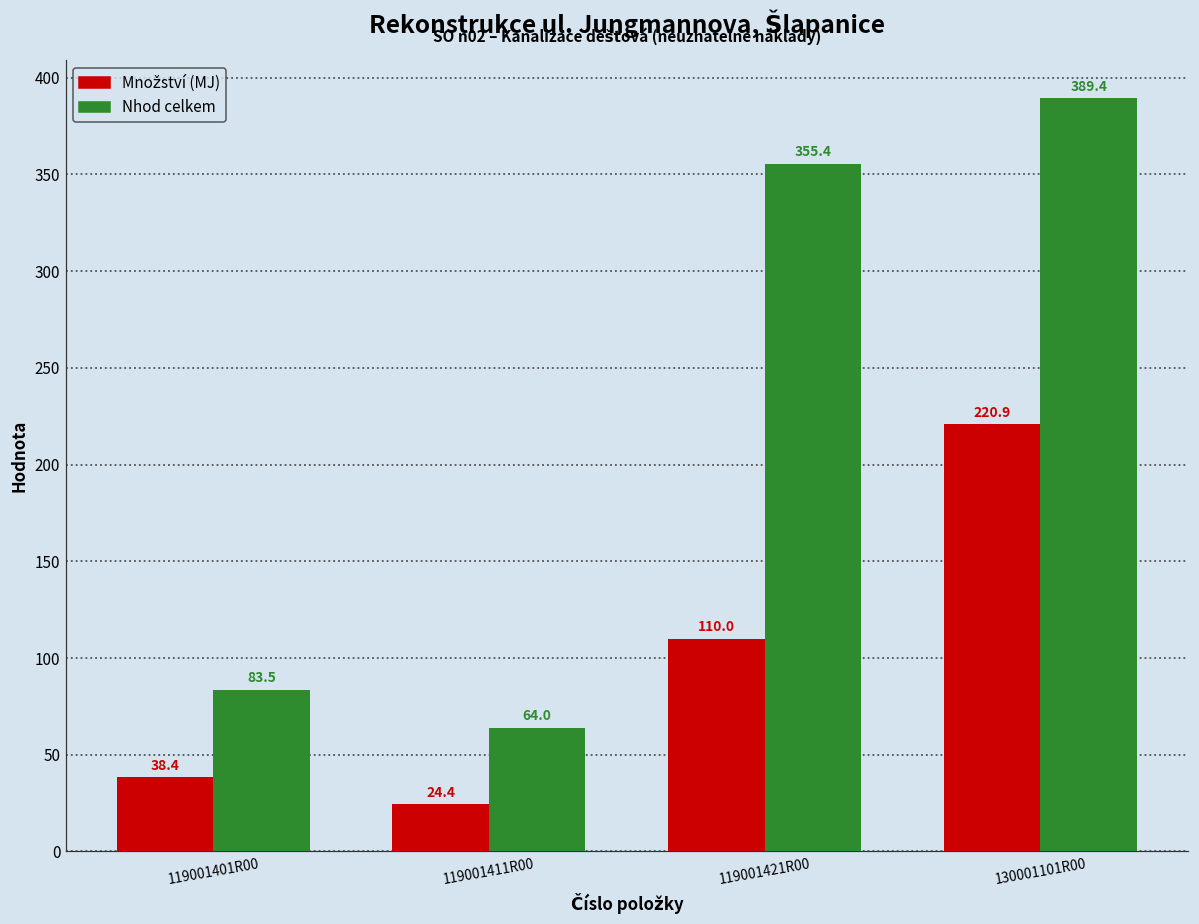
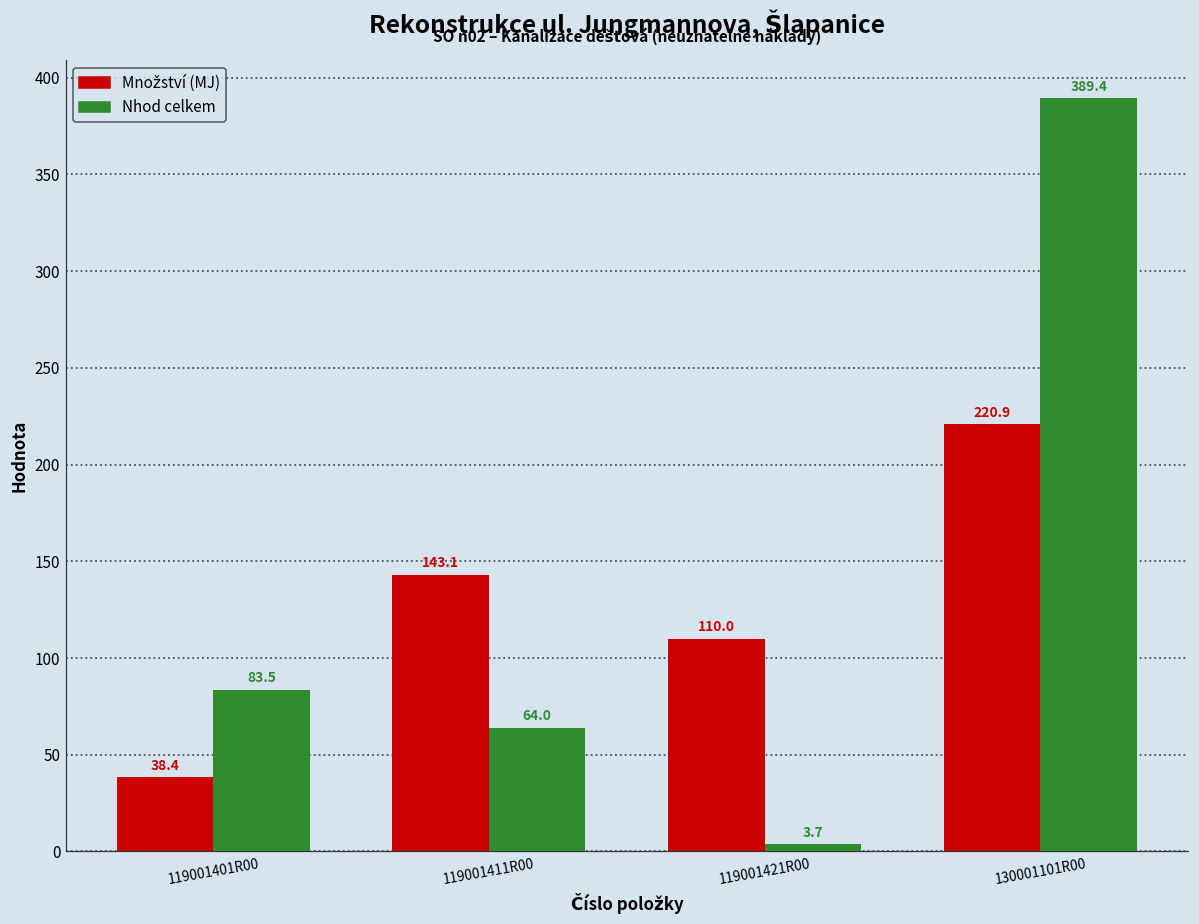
  {
    "Množství (MJ)": {
      "119001401R00": 38.4,
-     "119001411R00": 24.4,
+     "119001411R00": 143.1,
      "119001421R00": 110.0,
      "130001101R00": 220.9
    },
    "Nhod celkem": {
      "119001401R00": 83.5,
      "119001411R00": 64.0,
-     "119001421R00": 355.4,
+     "119001421R00": 3.7,
      "130001101R00": 389.4
    }
  }
